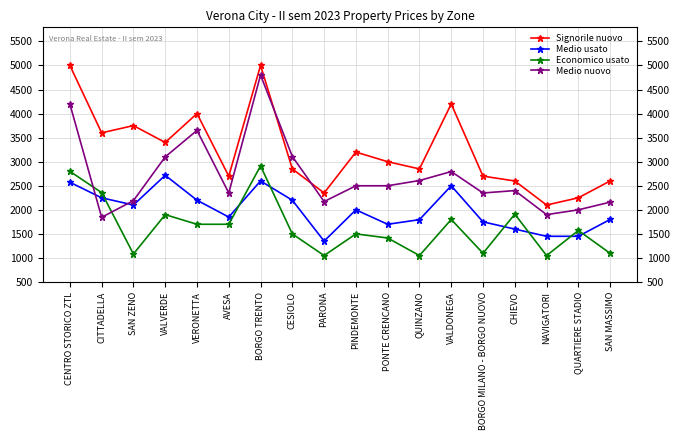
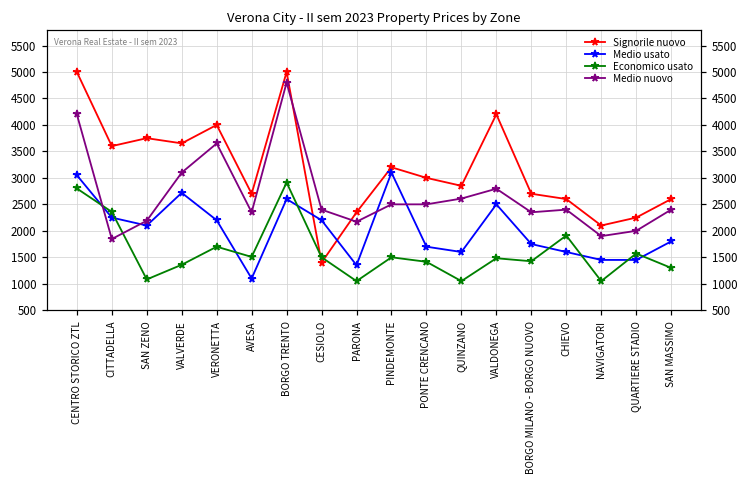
  {
    "Signorile nuovo": {
      "CITTADELLA": 3600,
      "SAN ZENO": 3800,
-     "VALVERDE": 3400,
+     "VALVERDE": 3700,
      "VERONETTA": 4000,
      "AVESA": 2700,
      "BORGO TRENTO": 5000,
-     "CESIOLO": 2900,
+     "CESIOLO": 1400,
      "PARONA": 2400,
      "PINDEMONTE": 3200,
      "PONTE CRENCANO": 3000,
      "QUINZANO": 2900,
      "VALDONEGA": 4200,
      "BORGO MILANO - BORGO NUOVO": 2700,
      "CHIEVO": 2600,
      "NAVIGATORI": 2100,
      "QUARTIERE STADIO": 2300,
      "SAN MASSIMO": 2600
    },
    "Medio usato": {
-     "CENTRO STORICO ZTL": 2600,
+     "CENTRO STORICO ZTL": 3100,
      "CITTADELLA": 2300,
      "SAN ZENO": 2100,
      "VALVERDE": 2700,
      "VERONETTA": 2200,
-     "AVESA": 1900,
+     "AVESA": 1100,
      "BORGO TRENTO": 2600,
      "CESIOLO": 2200,
      "PARONA": 1400,
-     "PINDEMONTE": 2000,
+     "PINDEMONTE": 3100,
      "PONTE CRENCANO": 1700,
-     "QUINZANO": 1800,
+     "QUINZANO": 1600,
      "VALDONEGA": 2500,
      "BORGO MILANO - BORGO NUOVO": 1800,
      "CHIEVO": 1600,
      "NAVIGATORI": 1500,
      "QUARTIERE STADIO": 1500,
      "SAN MASSIMO": 1800
    },
    "Economico usato": {
      "CENTRO STORICO ZTL": 2800,
      "CITTADELLA": 2400,
      "SAN ZENO": 1100,
-     "VALVERDE": 1900,
+     "VALVERDE": 1400,
      "VERONETTA": 1700,
-     "AVESA": 1700,
+     "AVESA": 1500,
      "BORGO TRENTO": 2900,
      "CESIOLO": 1500,
      "PARONA": 1100,
      "PINDEMONTE": 1500,
      "PONTE CRENCANO": 1400,
      "QUINZANO": 1100,
-     "VALDONEGA": 1800,
-     "BORGO MILANO - BORGO NUOVO": 1100,
+     "VALDONEGA": 1500,
+     "BORGO MILANO - BORGO NUOVO": 1400,
      "CHIEVO": 1900,
      "NAVIGATORI": 1100,
      "QUARTIERE STADIO": 1600,
-     "SAN MASSIMO": 1100
+     "SAN MASSIMO": 1300
    },
    "Medio nuovo": {
      "CENTRO STORICO ZTL": 4200,
      "CITTADELLA": 1800,
      "SAN ZENO": 2200,
      "VALVERDE": 3100,
      "VERONETTA": 3700,
      "AVESA": 2400,
      "BORGO TRENTO": 4800,
-     "CESIOLO": 3100,
+     "CESIOLO": 2400,
      "PARONA": 2200,
      "PINDEMONTE": 2500,
      "PONTE CRENCANO": 2500,
      "QUINZANO": 2600,
      "VALDONEGA": 2800,
      "BORGO MILANO - BORGO NUOVO": 2400,
      "CHIEVO": 2400,
      "NAVIGATORI": 1900,
      "QUARTIERE STADIO": 2000,
-     "SAN MASSIMO": 2200
+     "SAN MASSIMO": 2400
    }
  }
